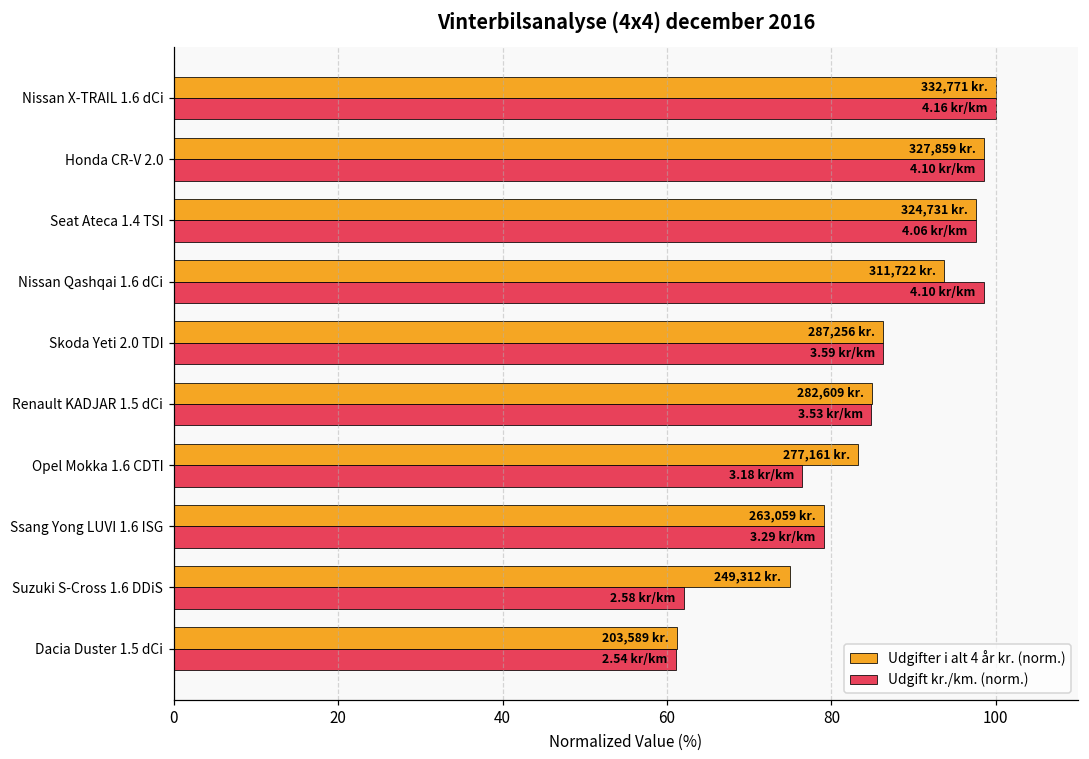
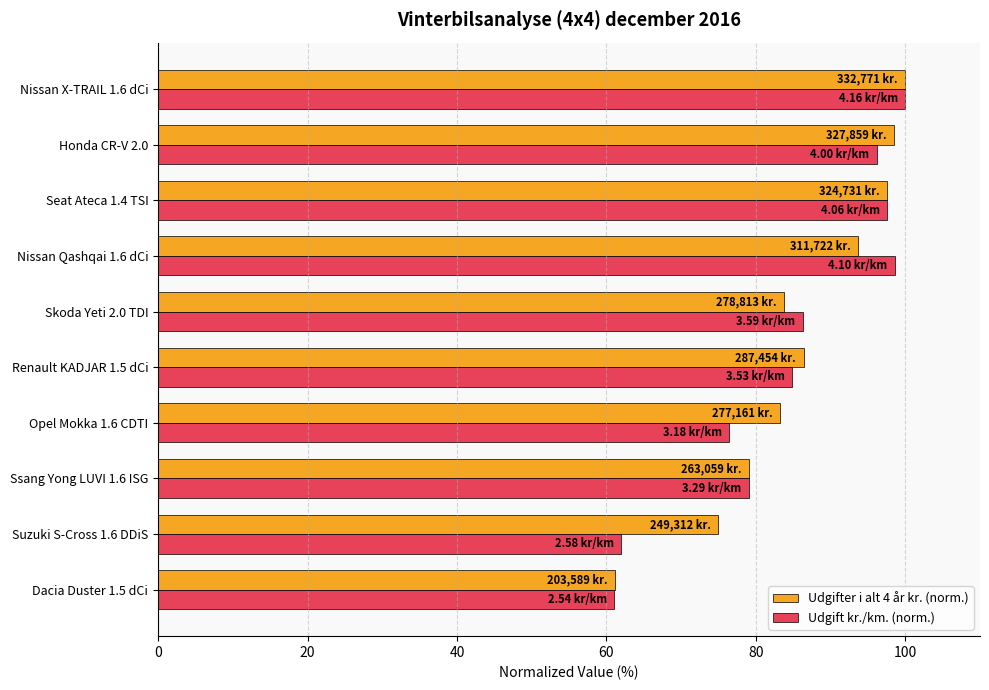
  {
    "Udgifter i alt 4 år kr. (norm.)": {
-     "Skoda Yeti 2.0 TDI": "287,256",
-     "Renault KADJAR 1.5 dCi": "282,609"
+     "Skoda Yeti 2.0 TDI": "278,813",
+     "Renault KADJAR 1.5 dCi": "287,454"
    },
    "Udgift kr./km. (norm.)": {
-     "Honda CR-V 2.0": "4.10"
+     "Honda CR-V 2.0": "4.00"
    }
  }
